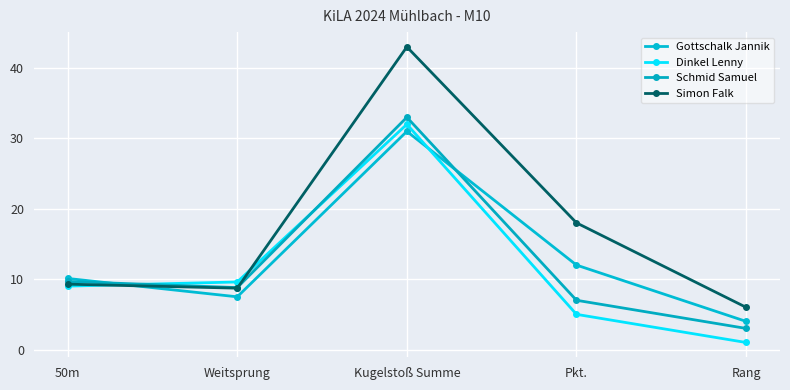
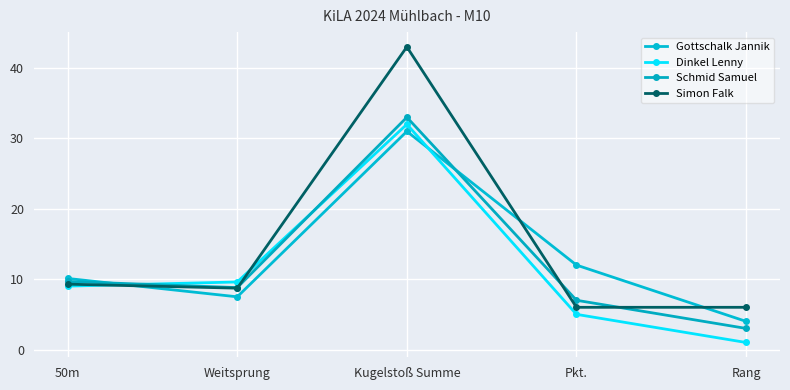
  {
    "Simon Falk": {
      "Kugelstoß Summe": 43,
-     "Pkt.": 18,
+     "Pkt.": 6,
      "Rang": 6
    }
  }
